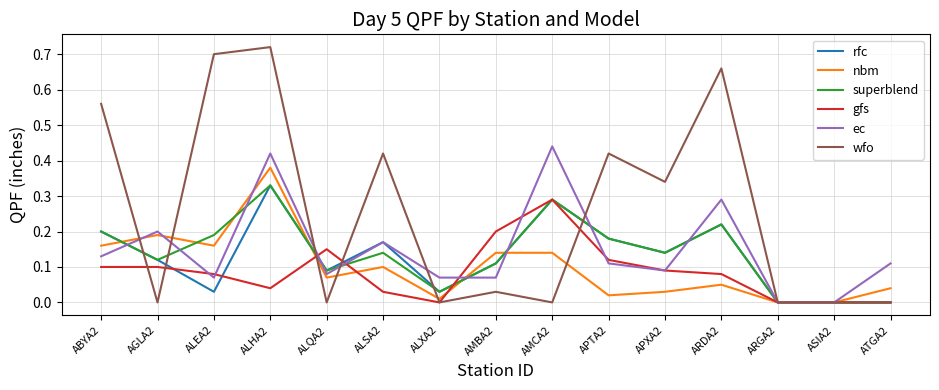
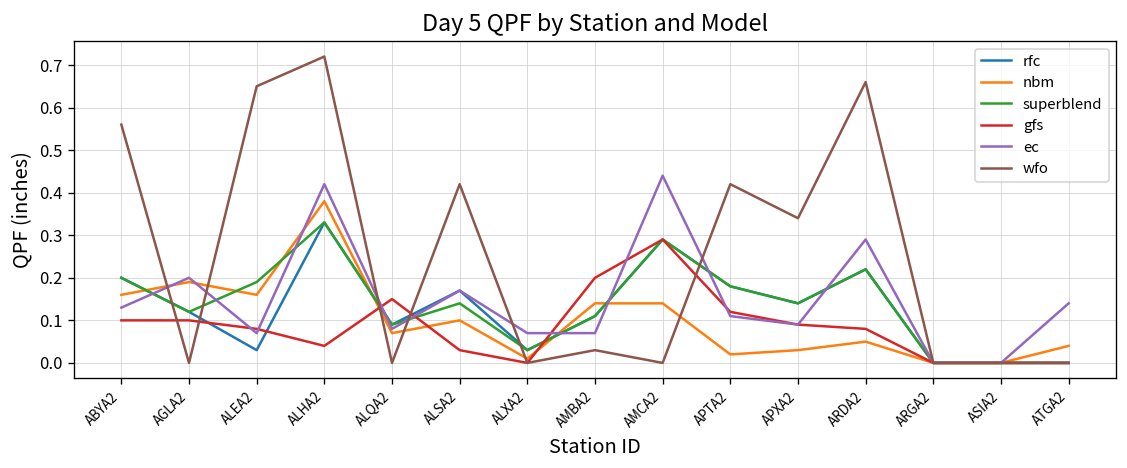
  {
    "rfc": {
      "ALEA2": 0.03
    },
    "nbm": {
      "ABYA2": 0.16,
      "AGLA2": 0.19,
      "ALEA2": 0.16,
      "ALHA2": 0.38,
      "ALQA2": 0.07,
      "ALSA2": 0.10,
      "ALXA2": 0.01,
      "AMBA2": 0.14,
      "AMCA2": 0.14,
      "APTA2": 0.02,
      "APXA2": 0.03,
      "ARDA2": 0.05,
      "ATGA2": 0.04
    },
    "superblend": {
      "ALEA2": 0.19,
      "ALSA2": 0.14
    },
    "gfs": {
      "ABYA2": 0.10,
      "AGLA2": 0.10,
      "ALEA2": 0.08,
      "ALHA2": 0.04,
      "ALQA2": 0.15,
      "ALSA2": 0.03,
      "AMBA2": 0.20,
      "APTA2": 0.12,
      "ARDA2": 0.08
    },
    "ec": {
      "ABYA2": 0.13,
      "AGLA2": 0.20,
      "ALEA2": 0.07,
      "ALHA2": 0.42,
      "ALQA2": 0.08,
      "ALXA2": 0.07,
      "AMBA2": 0.07,
      "AMCA2": 0.44,
      "APTA2": 0.11,
      "ARDA2": 0.29,
-     "ATGA2": 0.11
+     "ATGA2": 0.14
    },
    "wfo": {
      "ABYA2": 0.56,
      "AGLA2": 0.00,
-     "ALEA2": 0.70,
+     "ALEA2": 0.65,
      "ALHA2": 0.72,
      "ALQA2": 0.00,
      "ALSA2": 0.42,
      "AMBA2": 0.03,
      "AMCA2": 0.00,
      "APTA2": 0.42,
      "APXA2": 0.34,
      "ARDA2": 0.66
    }
  }
